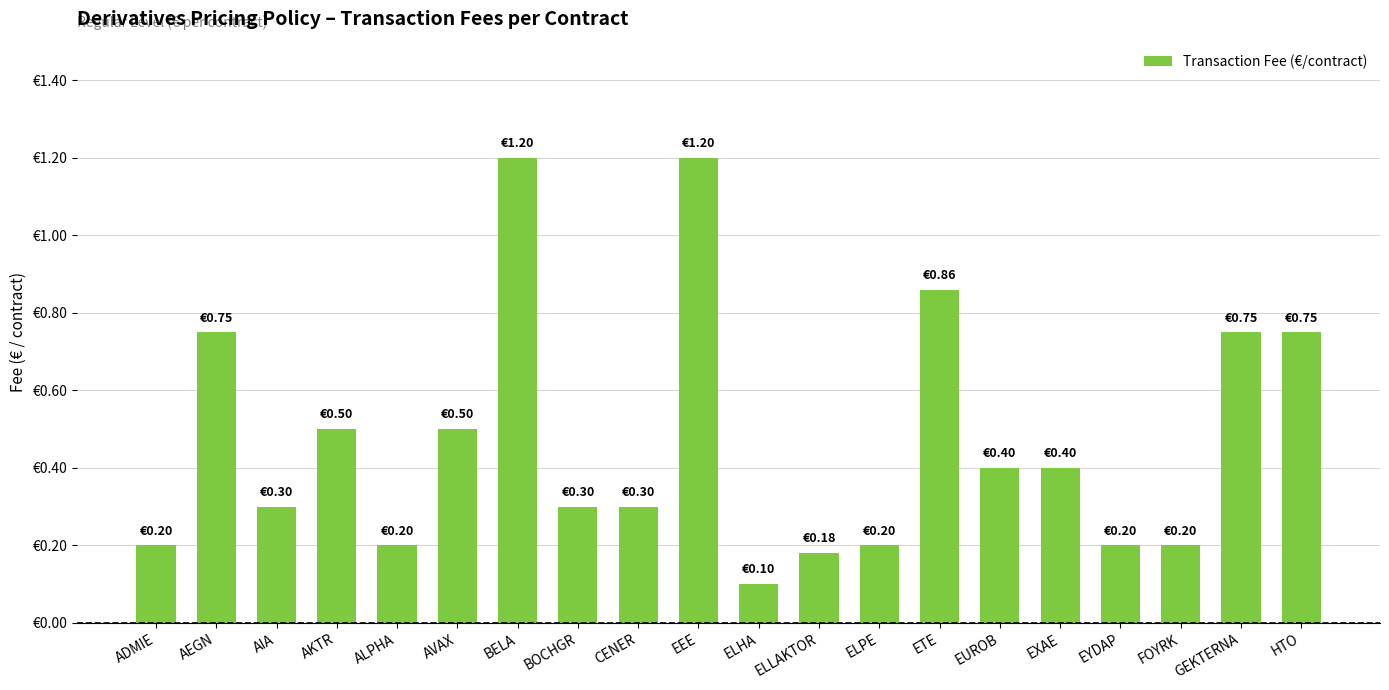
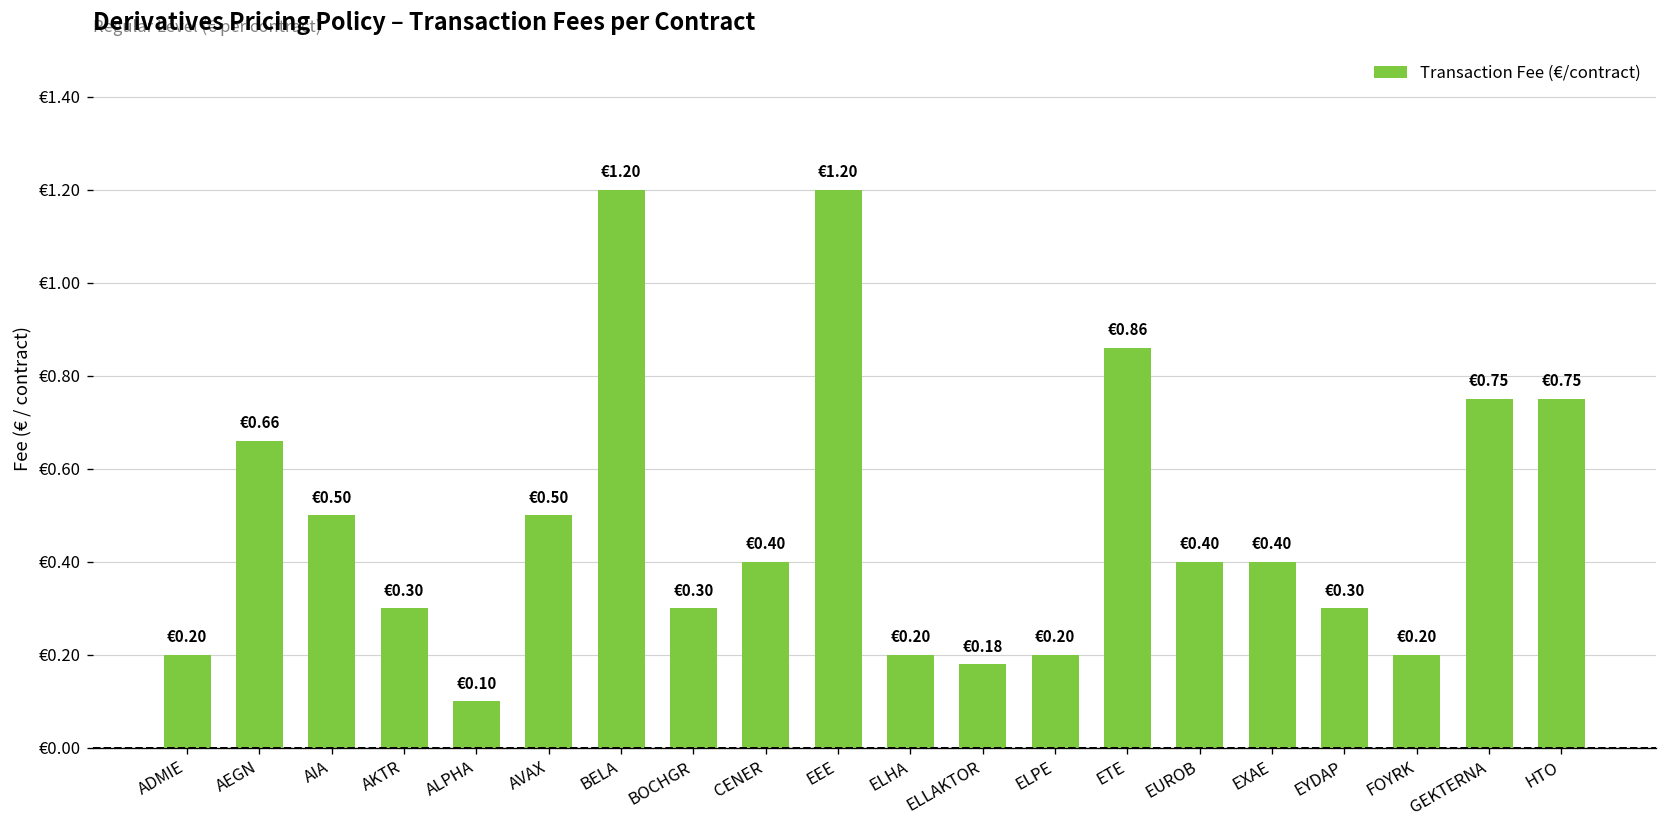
  {
    "ADMIE": "€0.20",
-   "AEGN": "€0.75",
-   "AIA": "€0.30",
-   "AKTR": "€0.50",
-   "ALPHA": "€0.20",
+   "AEGN": "€0.66",
+   "AIA": "€0.50",
+   "AKTR": "€0.30",
+   "ALPHA": "€0.10",
    "AVAX": "€0.50",
    "BELA": "€1.20",
    "BOCHGR": "€0.30",
-   "CENER": "€0.30",
+   "CENER": "€0.40",
    "EEE": "€1.20",
-   "ELHA": "€0.10",
+   "ELHA": "€0.20",
    "ELLAKTOR": "€0.18",
    "ELPE": "€0.20",
    "ETE": "€0.86",
    "EUROB": "€0.40",
    "EXAE": "€0.40",
-   "EYDAP": "€0.20",
+   "EYDAP": "€0.30",
    "FOYRK": "€0.20",
    "GEKTERNA": "€0.75",
    "HTO": "€0.75"
  }
